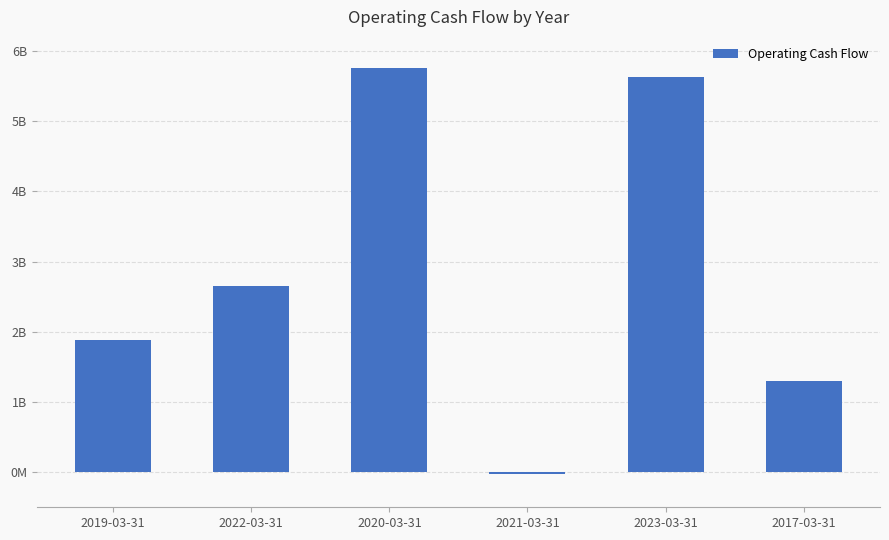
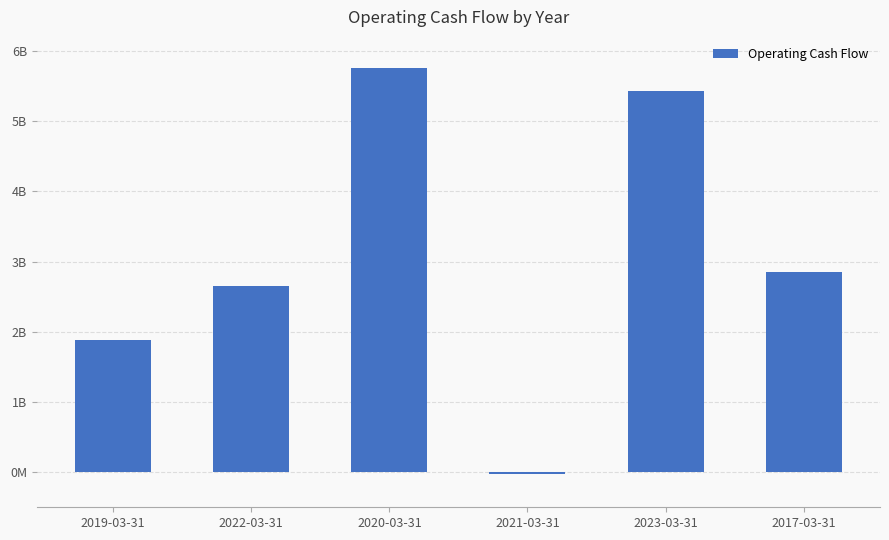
  {
    "2019-03-31": 1900000000,
    "2022-03-31": 2700000000,
    "2020-03-31": 5800000000,
-   "2023-03-31": 5600000000,
-   "2017-03-31": 1300000000
+   "2023-03-31": 5400000000,
+   "2017-03-31": 2900000000
  }
